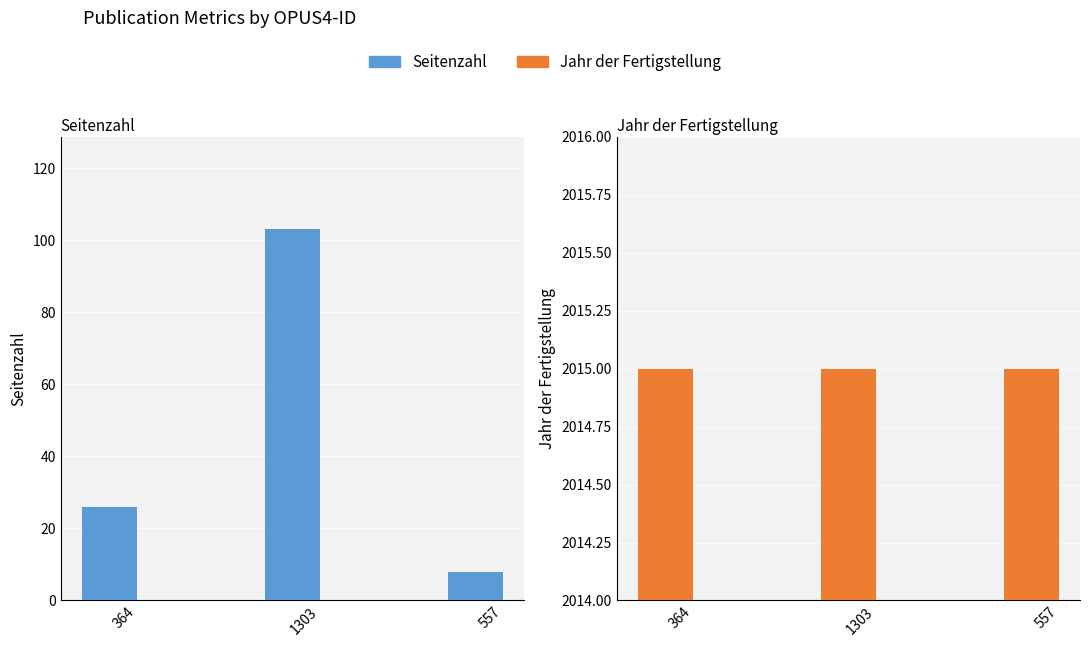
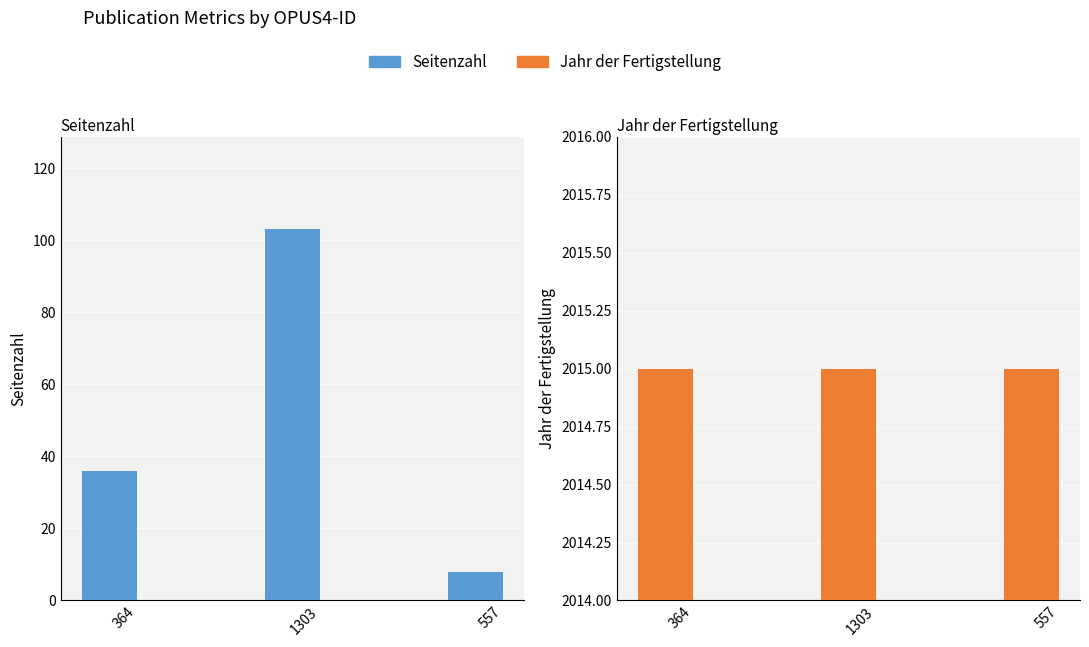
  {
    "Seitenzahl": {
-     "364": 26,
+     "364": 36,
      "1303": 103,
      "557": 8
    },
    "Jahr der Fertigstellung": {
      "364": 2015.00,
      "1303": 2015.00,
      "557": 2015.00
    }
  }
